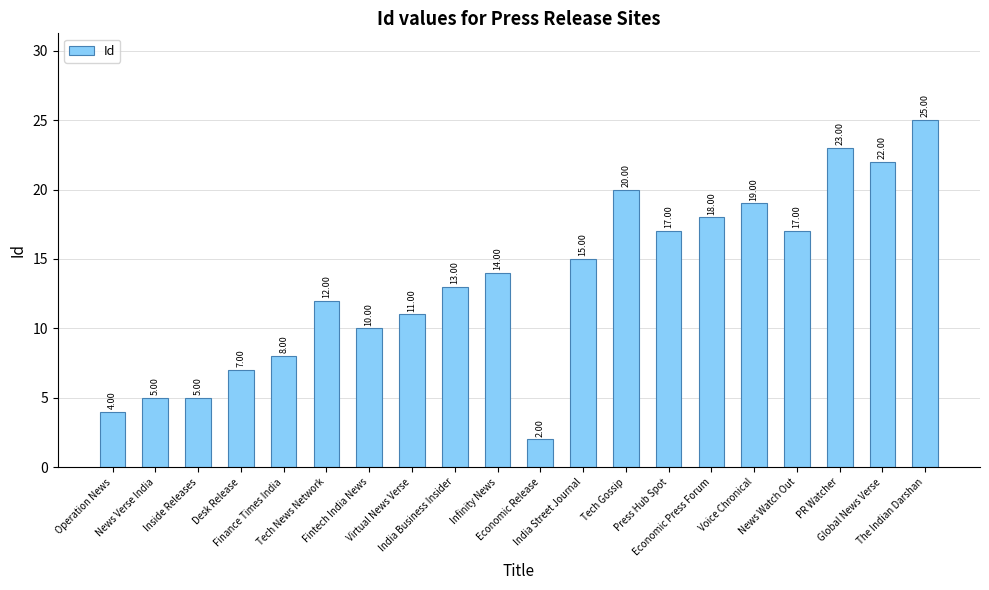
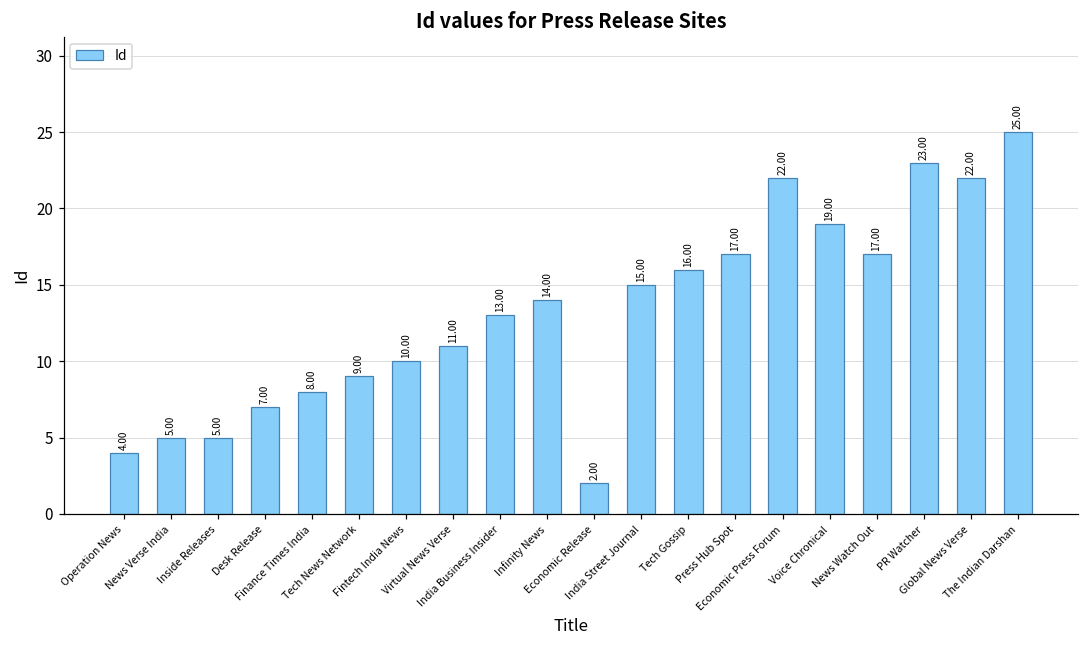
  {
    "Operation News": 4.00,
    "News Verse India": 5.00,
    "Inside Releases": 5.00,
    "Desk Release": 7.00,
    "Finance Times India": 8.00,
-   "Tech News Network": 12.00,
+   "Tech News Network": 9.00,
    "Fintech India News": 10.00,
    "Virtual News Verse": 11.00,
    "India Business Insider": 13.00,
    "Infinity News": 14.00,
    "Economic Release": 2.00,
    "India Street Journal": 15.00,
-   "Tech Gossip": 20.00,
+   "Tech Gossip": 16.00,
    "Press Hub Spot": 17.00,
-   "Economic Press Forum": 18.00,
+   "Economic Press Forum": 22.00,
    "Voice Chronical": 19.00,
    "News Watch Out": 17.00,
    "PR Watcher": 23.00,
    "Global News Verse": 22.00,
    "The Indian Darshan": 25.00
  }
